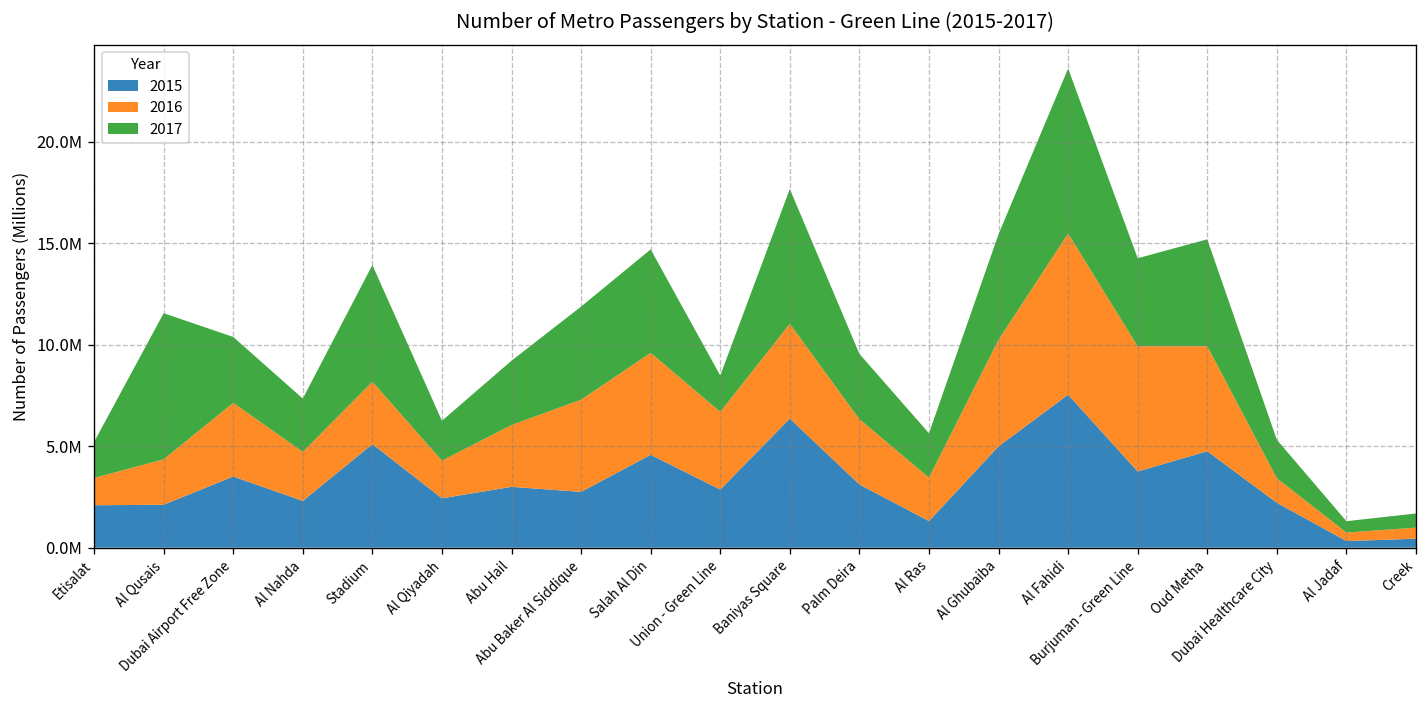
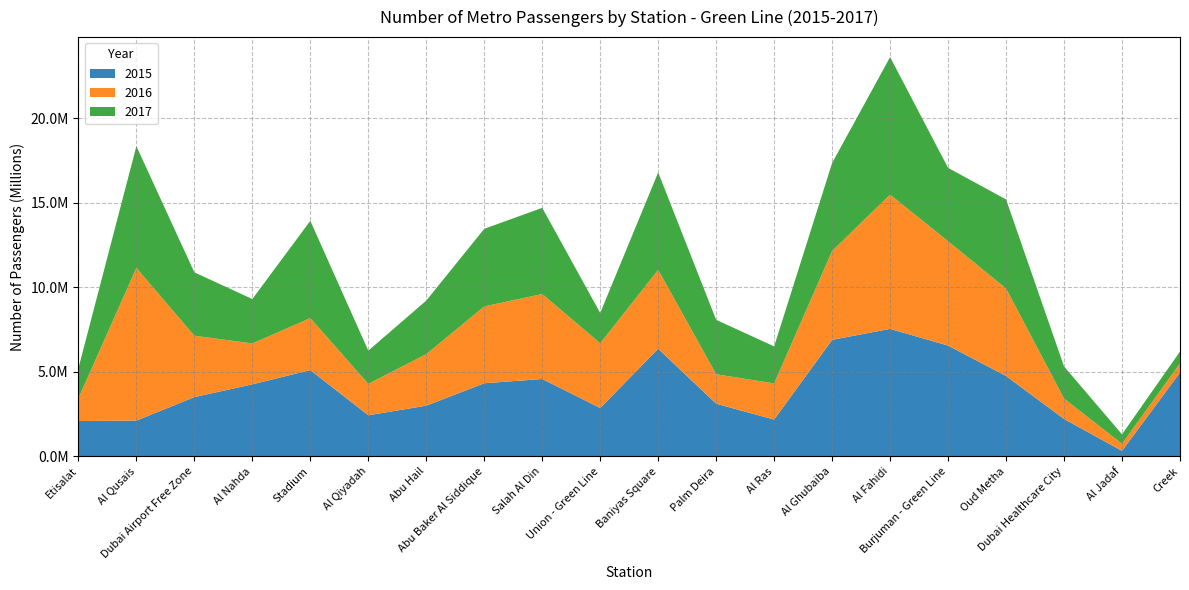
  {
    "2015": {
      "Etisalat": 2100000,
      "Al Qusais": 2100000,
      "Dubai Airport Free Zone": 3500000,
-     "Al Nahda": 2300000,
+     "Al Nahda": 4300000,
      "Stadium": 5100000,
      "Al Qiyadah": 2400000,
      "Abu Hail": 3000000,
-     "Abu Baker Al Siddique": 2700000,
+     "Abu Baker Al Siddique": 4300000,
      "Salah Al Din": 4600000,
      "Union - Green Line": 2900000,
      "Baniyas Square": 6400000,
      "Palm Deira": 3100000,
-     "Al Ras": 1300000,
-     "Al Ghubaiba": 5000000,
+     "Al Ras": 2200000,
+     "Al Ghubaiba": 6900000,
      "Al Fahidi": 7500000,
-     "Burjuman - Green Line": 3800000,
+     "Burjuman - Green Line": 6600000,
      "Oud Metha": 4800000,
      "Dubai Healthcare City": 2200000,
      "Al Jadaf": 300000,
-     "Creek": 400000
+     "Creek": 5000000
    },
    "2016": {
      "Etisalat": 1300000,
-     "Al Qusais": 2200000,
+     "Al Qusais": 9000000,
      "Dubai Airport Free Zone": 3600000,
      "Al Nahda": 2400000,
      "Stadium": 3100000,
      "Al Qiyadah": 1900000,
      "Abu Hail": 3000000,
      "Abu Baker Al Siddique": 4500000,
      "Salah Al Din": 5000000,
      "Union - Green Line": 3800000,
      "Baniyas Square": 4700000,
-     "Palm Deira": 3200000,
+     "Palm Deira": 1700000,
      "Al Ras": 2100000,
      "Al Ghubaiba": 5300000,
      "Al Fahidi": 7900000,
      "Burjuman - Green Line": 6200000,
      "Oud Metha": 5200000,
      "Dubai Healthcare City": 1200000,
      "Al Jadaf": 400000,
      "Creek": 500000
    },
    "2017": {
      "Etisalat": 1800000,
      "Al Qusais": 7200000,
-     "Dubai Airport Free Zone": 3200000,
+     "Dubai Airport Free Zone": 3700000,
      "Al Nahda": 2600000,
      "Stadium": 5800000,
      "Al Qiyadah": 2000000,
      "Abu Hail": 3200000,
      "Abu Baker Al Siddique": 4600000,
      "Salah Al Din": 5100000,
      "Union - Green Line": 1800000,
-     "Baniyas Square": 6600000,
+     "Baniyas Square": 5800000,
      "Palm Deira": 3200000,
      "Al Ras": 2200000,
      "Al Ghubaiba": 5200000,
      "Al Fahidi": 8100000,
      "Burjuman - Green Line": 4300000,
      "Oud Metha": 5300000,
      "Dubai Healthcare City": 1900000,
      "Al Jadaf": 600000,
      "Creek": 700000
    }
  }
